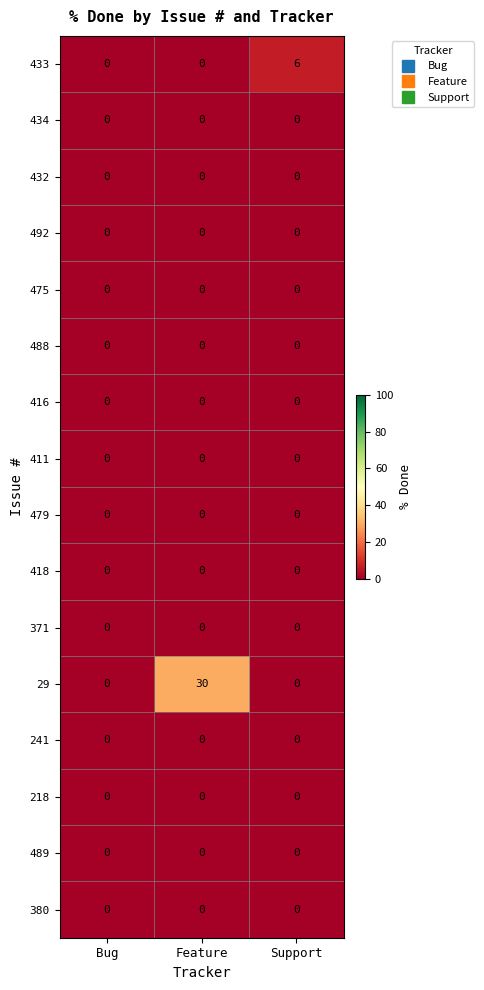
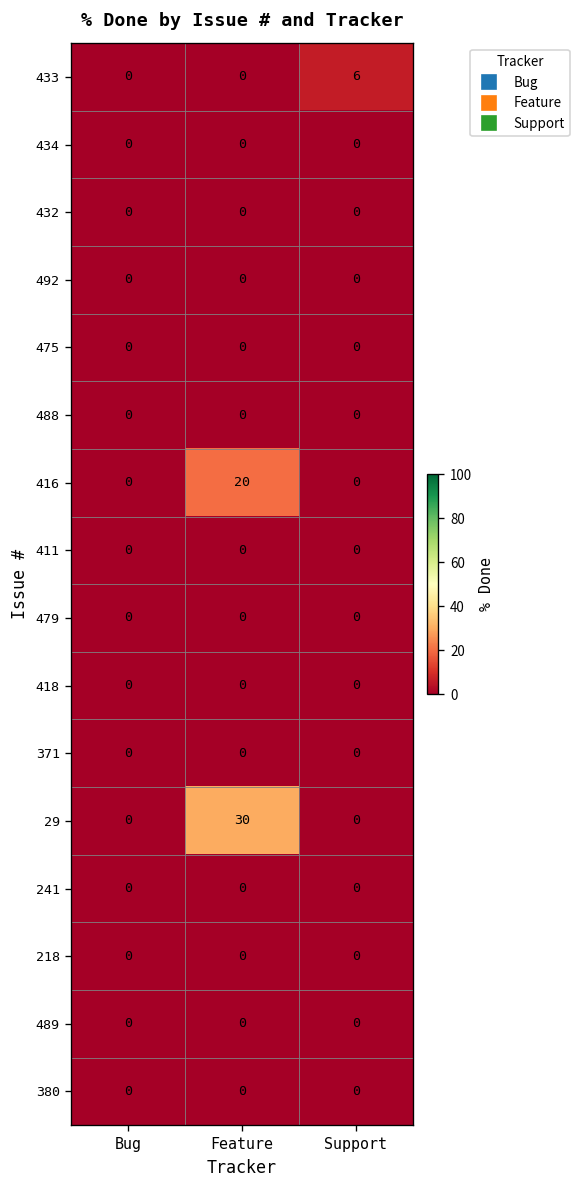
  {
    "433": {
      "Bug": 0,
      "Feature": 0,
      "Support": 6
    },
    "434": {
      "Bug": 0,
      "Feature": 0,
      "Support": 0
    },
    "432": {
      "Bug": 0,
      "Feature": 0,
      "Support": 0
    },
    "492": {
      "Bug": 0,
      "Feature": 0,
      "Support": 0
    },
    "475": {
      "Bug": 0,
      "Feature": 0,
      "Support": 0
    },
    "488": {
      "Bug": 0,
      "Feature": 0,
      "Support": 0
    },
    "416": {
      "Bug": 0,
-     "Feature": 0,
+     "Feature": 20,
      "Support": 0
    },
    "411": {
      "Bug": 0,
      "Feature": 0,
      "Support": 0
    },
    "479": {
      "Bug": 0,
      "Feature": 0,
      "Support": 0
    },
    "418": {
      "Bug": 0,
      "Feature": 0,
      "Support": 0
    },
    "371": {
      "Bug": 0,
      "Feature": 0,
      "Support": 0
    },
    "29": {
      "Bug": 0,
      "Feature": 30,
      "Support": 0
    },
    "241": {
      "Bug": 0,
      "Feature": 0,
      "Support": 0
    },
    "218": {
      "Bug": 0,
      "Feature": 0,
      "Support": 0
    },
    "489": {
      "Bug": 0,
      "Feature": 0,
      "Support": 0
    },
    "380": {
      "Bug": 0,
      "Feature": 0,
      "Support": 0
    }
  }
